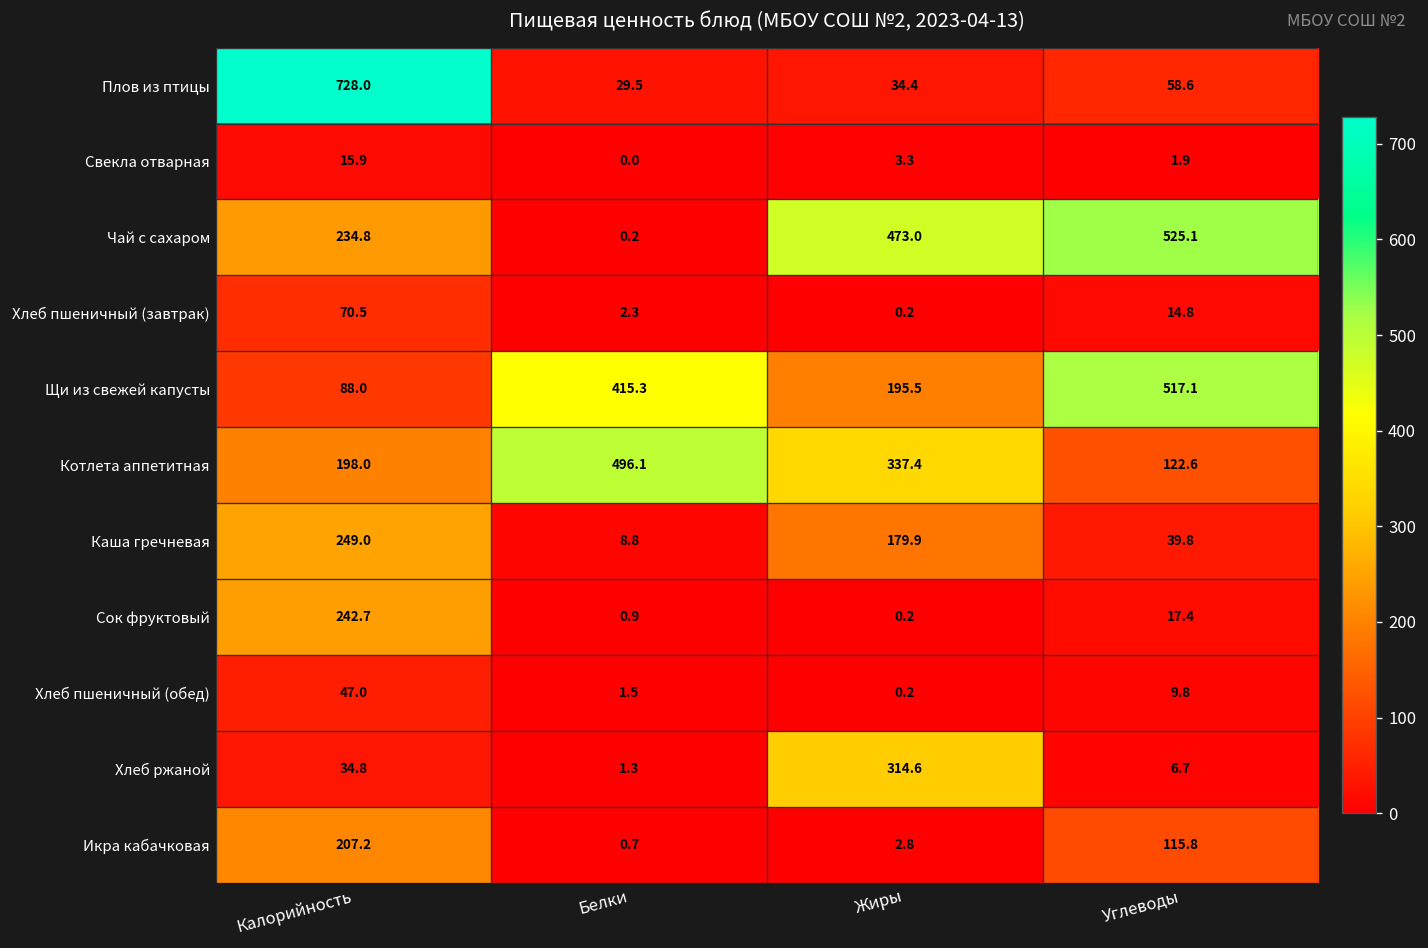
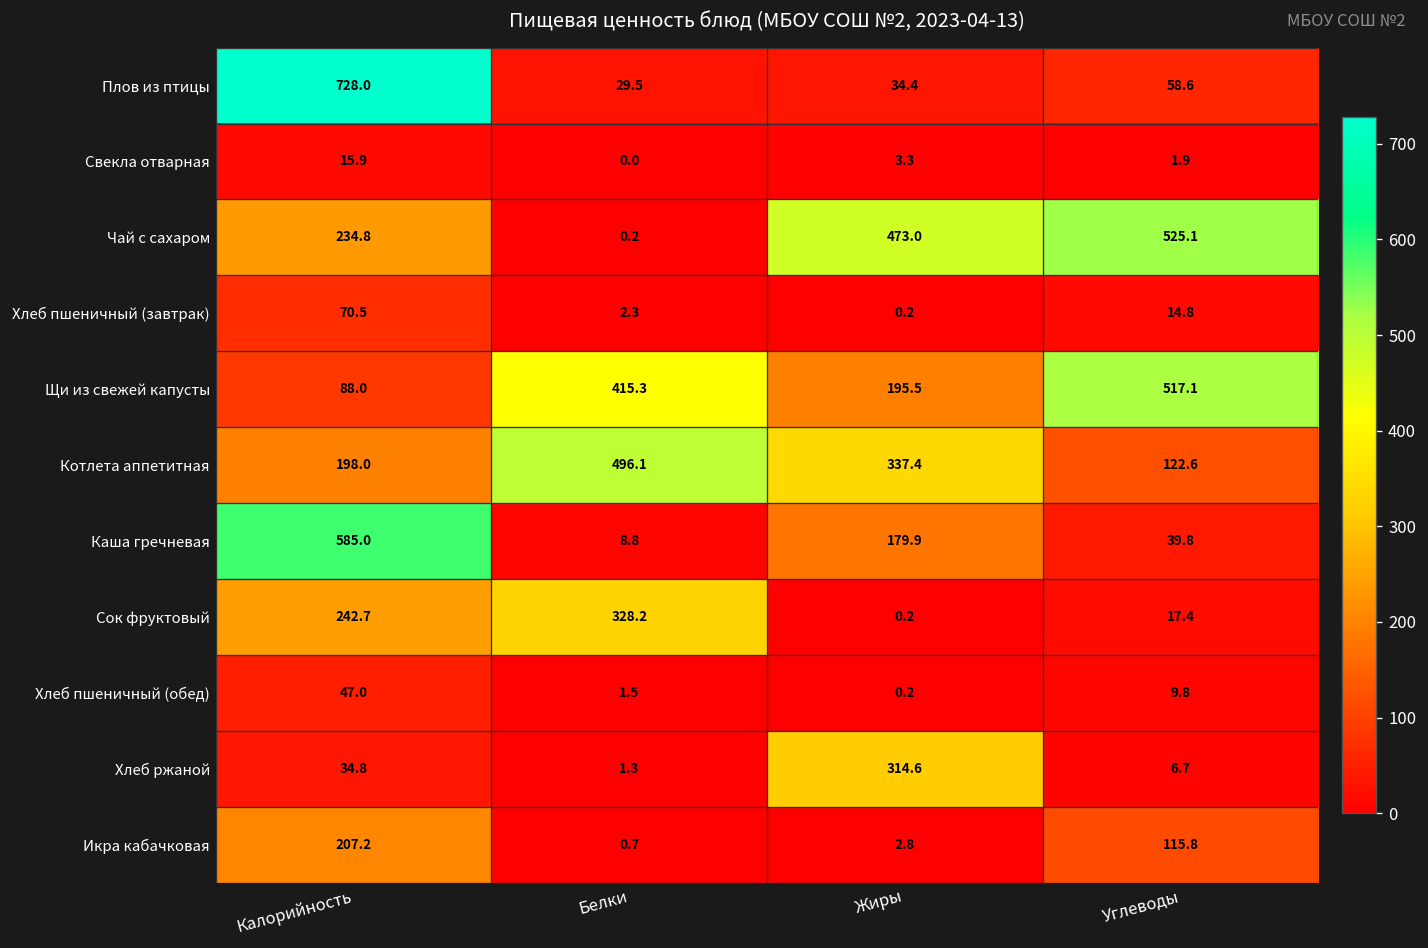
  {
    "Плов из птицы": {
      "Калорийность": 728.0,
      "Белки": 29.5,
      "Жиры": 34.4,
      "Углеводы": 58.6
    },
    "Свекла отварная": {
      "Калорийность": 15.9,
      "Белки": 0.0,
      "Жиры": 3.3,
      "Углеводы": 1.9
    },
    "Чай с сахаром": {
      "Калорийность": 234.8,
      "Белки": 0.2,
      "Жиры": 473.0,
      "Углеводы": 525.1
    },
    "Хлеб пшеничный (завтрак)": {
      "Калорийность": 70.5,
      "Белки": 2.3,
      "Жиры": 0.2,
      "Углеводы": 14.8
    },
    "Щи из свежей капусты": {
      "Калорийность": 88.0,
      "Белки": 415.3,
      "Жиры": 195.5,
      "Углеводы": 517.1
    },
    "Котлета аппетитная": {
      "Калорийность": 198.0,
      "Белки": 496.1,
      "Жиры": 337.4,
      "Углеводы": 122.6
    },
    "Каша гречневая": {
-     "Калорийность": 249.0,
+     "Калорийность": 585.0,
      "Белки": 8.8,
      "Жиры": 179.9,
      "Углеводы": 39.8
    },
    "Сок фруктовый": {
      "Калорийность": 242.7,
-     "Белки": 0.9,
+     "Белки": 328.2,
      "Жиры": 0.2,
      "Углеводы": 17.4
    },
    "Хлеб пшеничный (обед)": {
      "Калорийность": 47.0,
      "Белки": 1.5,
      "Жиры": 0.2,
      "Углеводы": 9.8
    },
    "Хлеб ржаной": {
      "Калорийность": 34.8,
      "Белки": 1.3,
      "Жиры": 314.6,
      "Углеводы": 6.7
    },
    "Икра кабачковая": {
      "Калорийность": 207.2,
      "Белки": 0.7,
      "Жиры": 2.8,
      "Углеводы": 115.8
    }
  }
